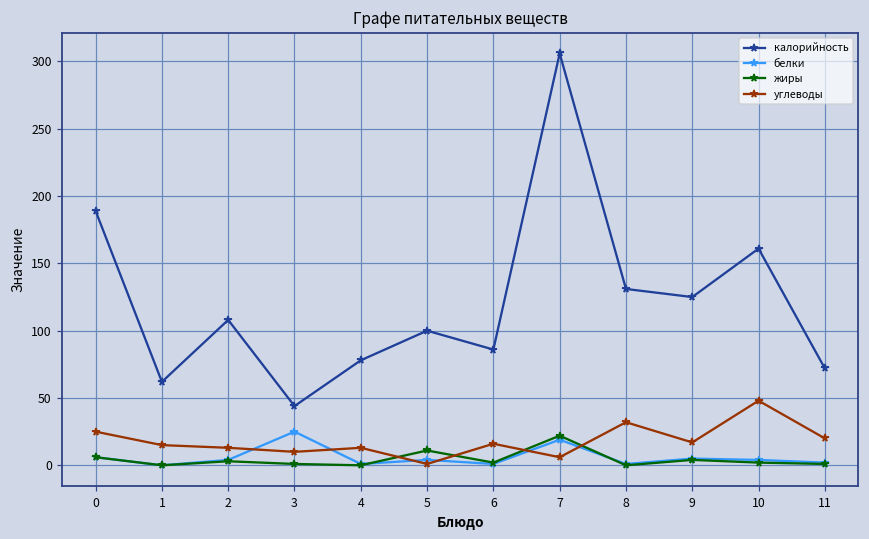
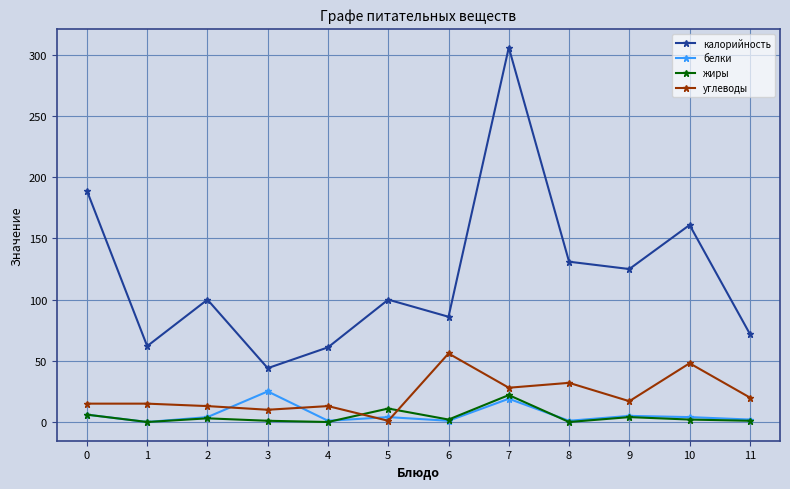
  {
    "калорийность": {
      "0": 189,
      "1": 62,
-     "2": 108,
+     "2": 100,
      "3": 44,
-     "4": 78,
+     "4": 61,
      "5": 100,
      "6": 86,
      "7": 306,
      "8": 131,
      "9": 125,
      "10": 161,
      "11": 72
    },
    "белки": {
      "3": 25,
      "5": 4,
      "7": 19
    },
    "жиры": {
      "3": 1,
      "5": 11,
      "7": 22
    },
    "углеводы": {
-     "0": 25,
+     "0": 15,
      "1": 15,
      "2": 13,
      "3": 10,
      "4": 13,
      "5": 1,
-     "6": 16,
-     "7": 6,
+     "6": 56,
+     "7": 28,
      "8": 32,
      "9": 17,
      "10": 48,
      "11": 20
    }
  }
